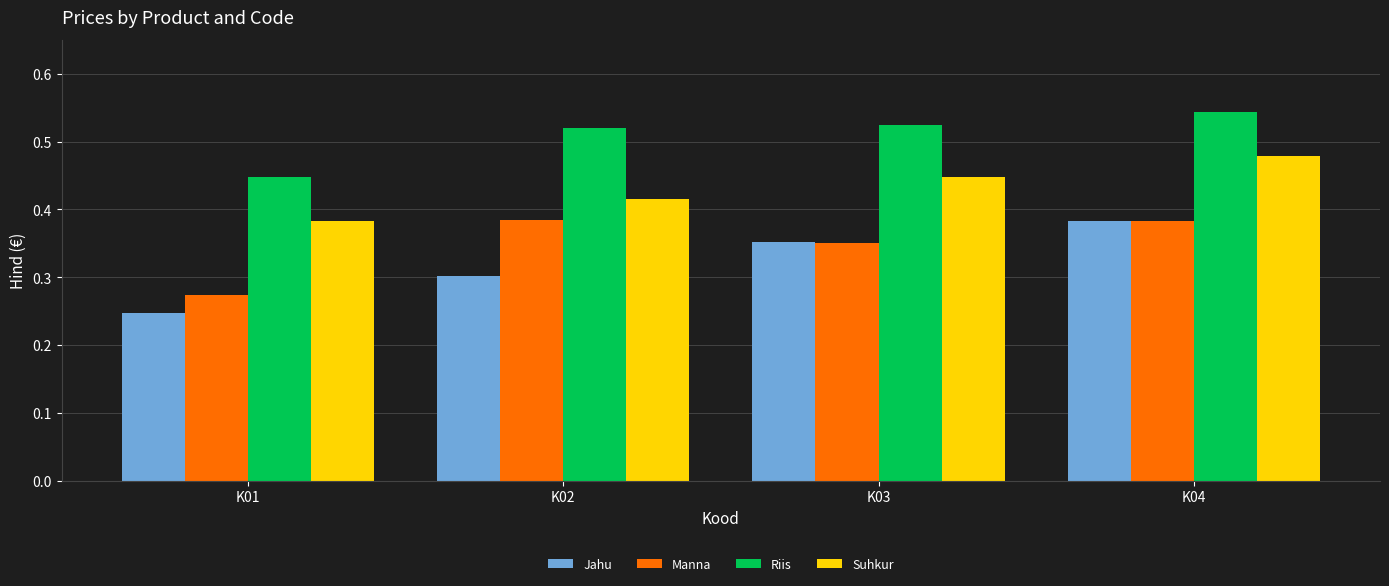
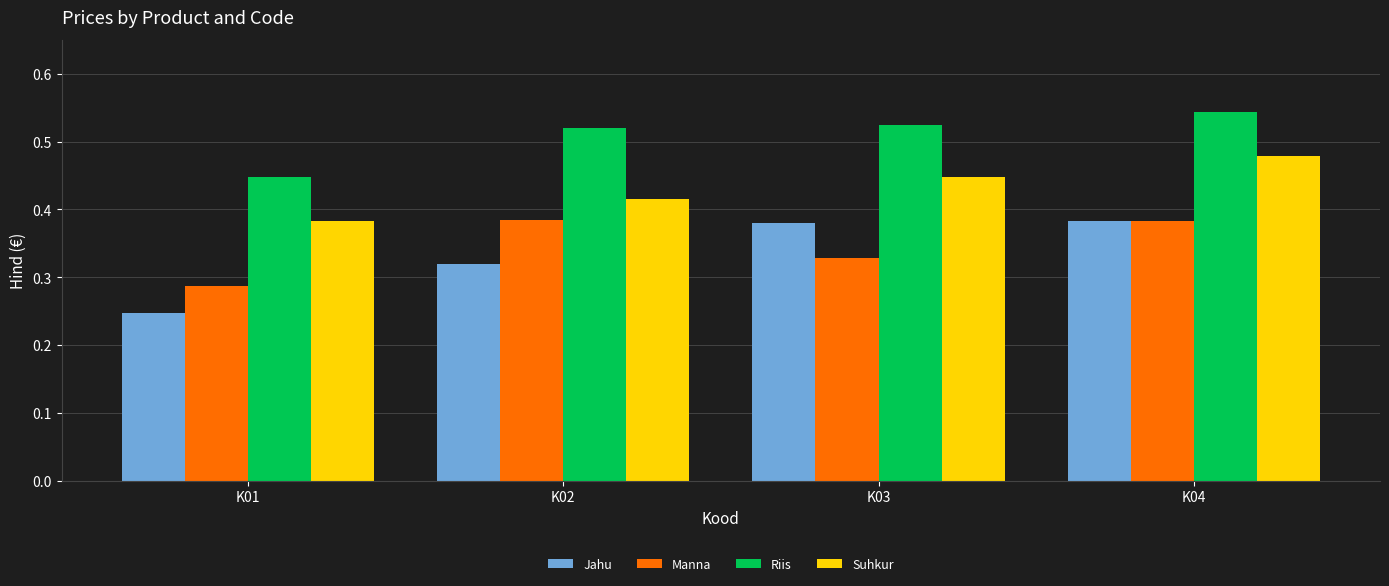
  {
    "Jahu": {
      "K01": 0.25,
-     "K02": 0.30,
-     "K03": 0.35,
+     "K02": 0.32,
+     "K03": 0.38,
      "K04": 0.38
    },
    "Manna": {
-     "K01": 0.27,
+     "K01": 0.29,
      "K02": 0.38,
-     "K03": 0.35,
+     "K03": 0.33,
      "K04": 0.38
    },
    "Riis": {
      "K01": 0.45,
      "K02": 0.52,
      "K03": 0.52,
      "K04": 0.54
    },
    "Suhkur": {
      "K01": 0.38,
      "K02": 0.42,
      "K03": 0.45,
      "K04": 0.48
    }
  }
